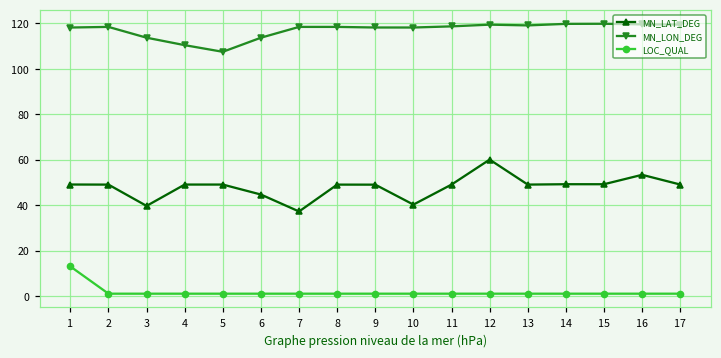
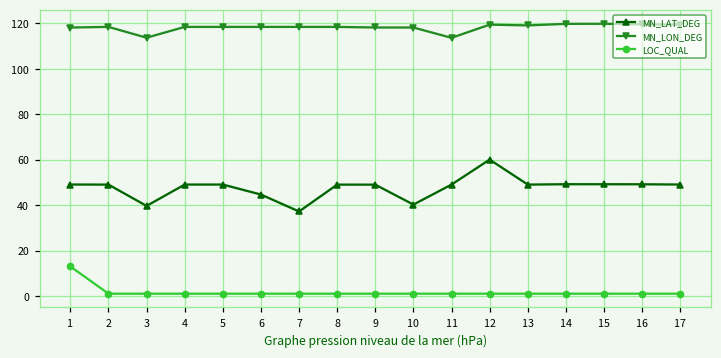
  {
    "MN_LAT_DEG": {
      "1": 49,
      "2": 49,
      "3": 40,
      "4": 49,
      "5": 49,
      "6": 45,
      "7": 37,
      "8": 49,
      "9": 49,
      "10": 40,
      "11": 49,
      "12": 60,
      "13": 49,
      "14": 49,
      "15": 49,
-     "16": 53,
+     "16": 49,
      "17": 49
    },
    "MN_LON_DEG": {
      "1": 118,
      "2": 118,
      "3": 114,
-     "4": 110,
-     "5": 108,
-     "6": 114,
+     "4": 118,
+     "5": 118,
+     "6": 118,
      "7": 118,
      "8": 118,
      "9": 118,
      "10": 118,
-     "11": 119,
+     "11": 114,
      "12": 119,
      "13": 119,
      "14": 120,
      "15": 120
    },
    "LOC_QUAL": {
      "1": 13,
      "2": 1,
      "3": 1,
      "4": 1,
      "5": 1,
      "6": 1,
      "7": 1,
      "8": 1,
      "9": 1,
      "10": 1,
      "11": 1,
      "12": 1,
      "13": 1,
      "14": 1,
      "15": 1,
      "16": 1,
      "17": 1
    }
  }
